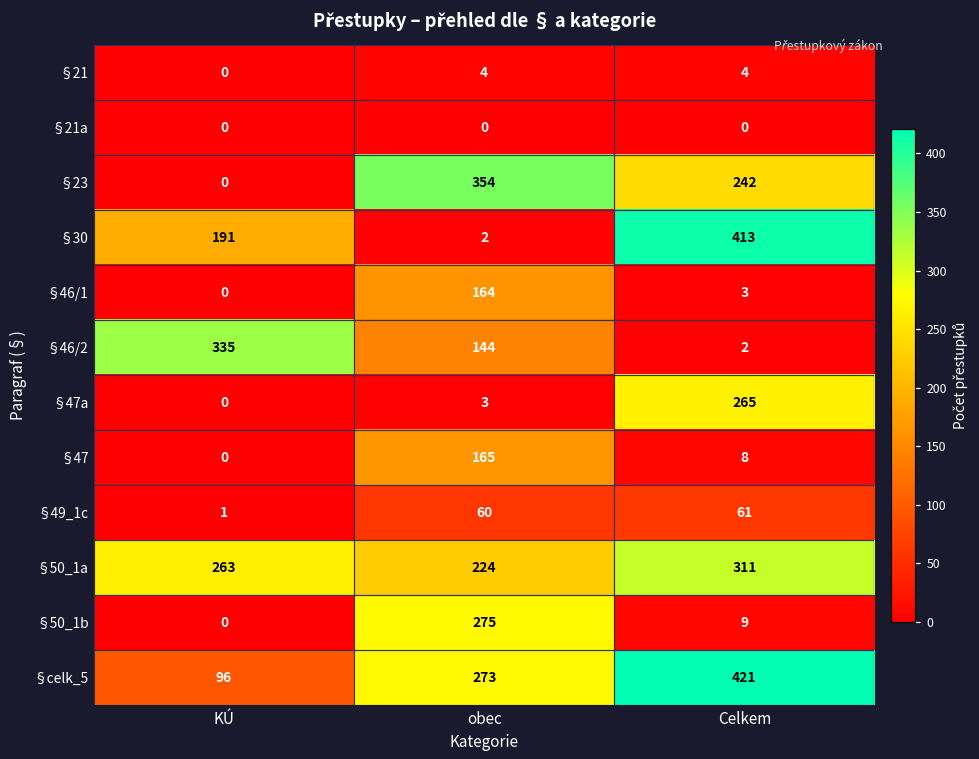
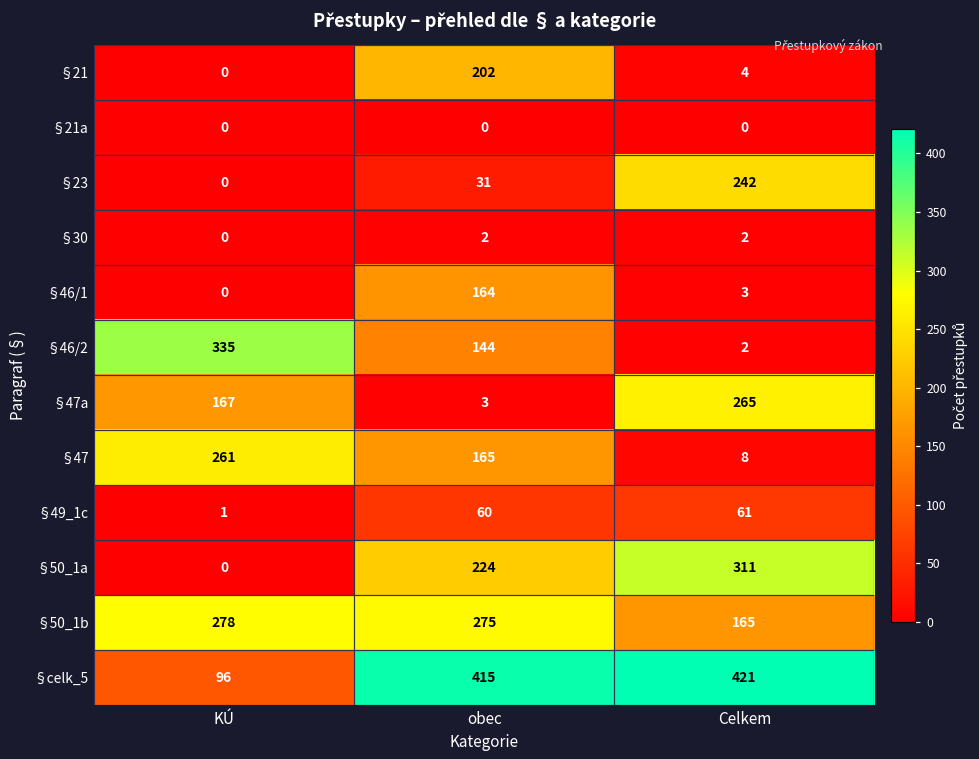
  {
    "§21": {
      "KÚ": 0,
-     "obec": 4,
+     "obec": 202,
      "Celkem": 4
    },
    "§21a": {
      "KÚ": 0,
      "obec": 0,
      "Celkem": 0
    },
    "§23": {
      "KÚ": 0,
-     "obec": 354,
+     "obec": 31,
      "Celkem": 242
    },
    "§30": {
-     "KÚ": 191,
+     "KÚ": 0,
      "obec": 2,
-     "Celkem": 413
+     "Celkem": 2
    },
    "§46/1": {
      "KÚ": 0,
      "obec": 164,
      "Celkem": 3
    },
    "§46/2": {
      "KÚ": 335,
      "obec": 144,
      "Celkem": 2
    },
    "§47a": {
-     "KÚ": 0,
+     "KÚ": 167,
      "obec": 3,
      "Celkem": 265
    },
    "§47": {
-     "KÚ": 0,
+     "KÚ": 261,
      "obec": 165,
      "Celkem": 8
    },
    "§49_1c": {
      "KÚ": 1,
      "obec": 60,
      "Celkem": 61
    },
    "§50_1a": {
-     "KÚ": 263,
+     "KÚ": 0,
      "obec": 224,
      "Celkem": 311
    },
    "§50_1b": {
-     "KÚ": 0,
+     "KÚ": 278,
      "obec": 275,
-     "Celkem": 9
+     "Celkem": 165
    },
    "§celk_5": {
      "KÚ": 96,
-     "obec": 273,
+     "obec": 415,
      "Celkem": 421
    }
  }
